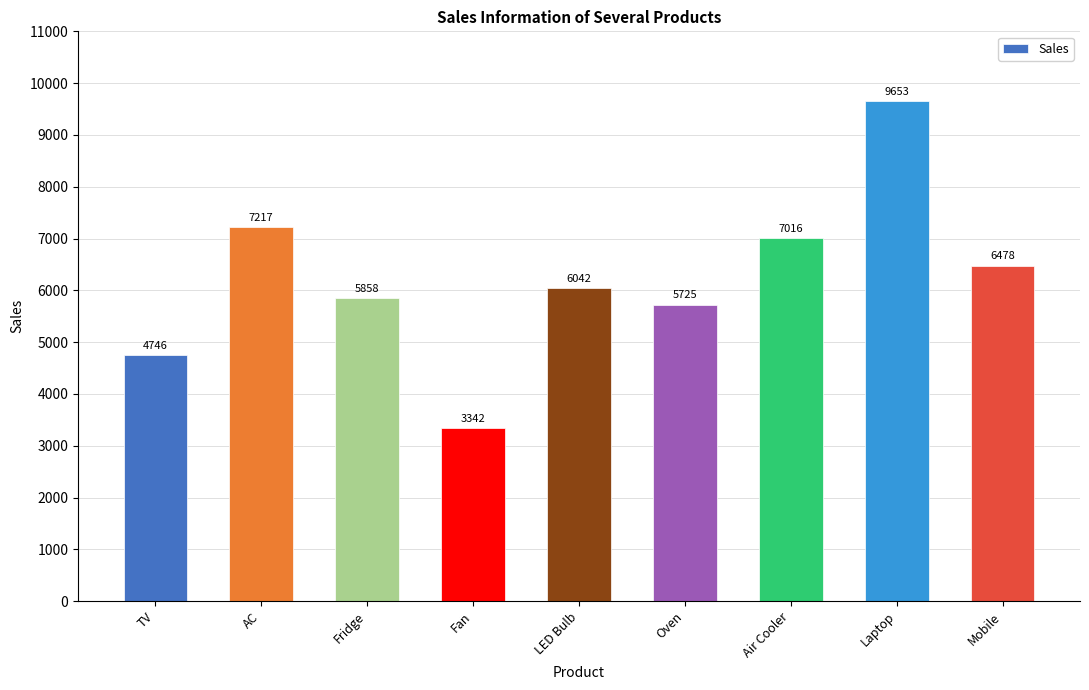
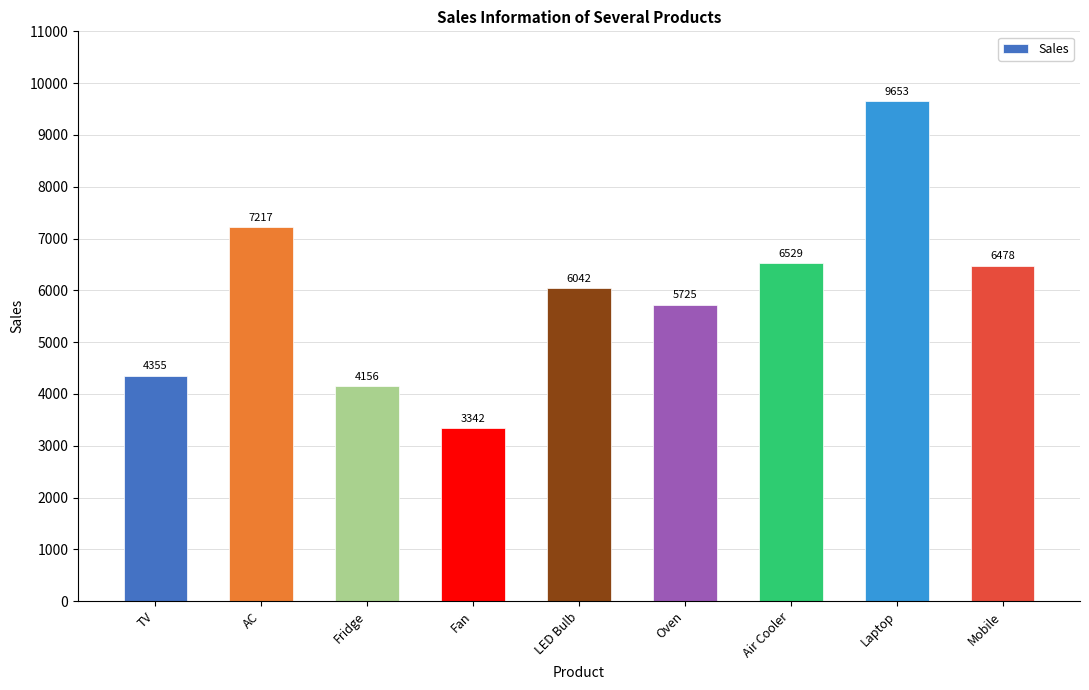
  {
-   "TV": 4746,
+   "TV": 4355,
    "AC": 7217,
-   "Fridge": 5858,
+   "Fridge": 4156,
    "Fan": 3342,
    "LED Bulb": 6042,
    "Oven": 5725,
-   "Air Cooler": 7016,
+   "Air Cooler": 6529,
    "Laptop": 9653,
    "Mobile": 6478
  }
